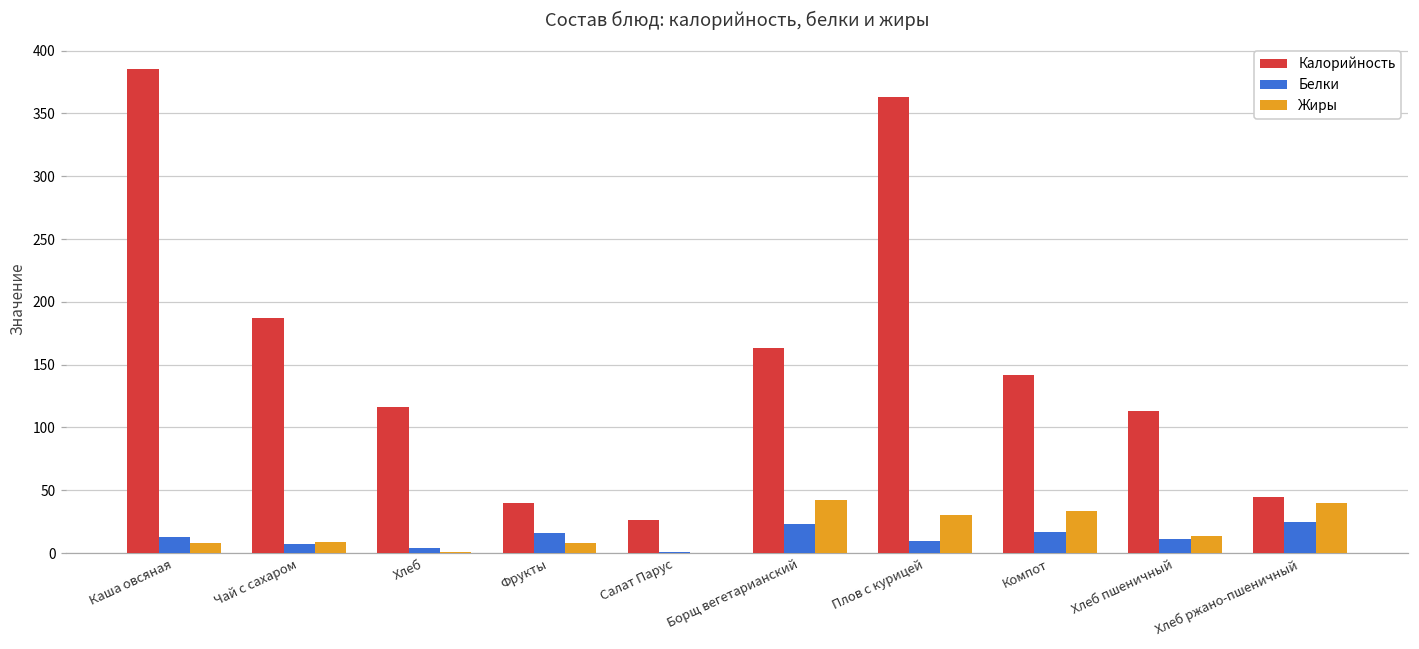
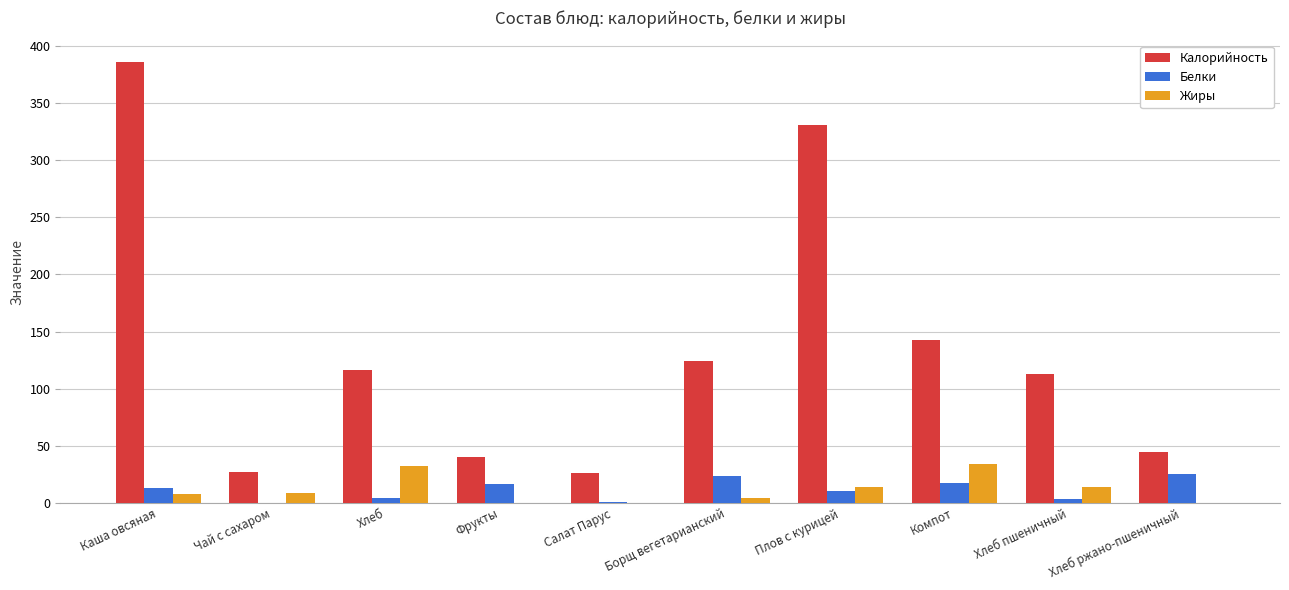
  {
    "Калорийность": {
      "Каша овсяная": 386,
-     "Чай с сахаром": 187,
+     "Чай с сахаром": 27,
      "Хлеб": 116,
      "Фрукты": 40,
      "Салат Парус": 26,
-     "Борщ вегетарианский": 163,
-     "Плов с курицей": 363,
+     "Борщ вегетарианский": 125,
+     "Плов с курицей": 331,
      "Компот": 142,
      "Хлеб пшеничный": 113,
      "Хлеб ржано-пшеничный": 45
    },
    "Белки": {
      "Каша овсяная": 13,
-     "Чай с сахаром": 8,
+     "Чай с сахаром": 0,
      "Хлеб": 4,
      "Фрукты": 16,
      "Борщ вегетарианский": 23,
      "Плов с курицей": 10,
      "Компот": 17,
-     "Хлеб пшеничный": 11,
+     "Хлеб пшеничный": 3,
      "Хлеб ржано-пшеничный": 25
    },
    "Жиры": {
      "Каша овсяная": 8,
      "Чай с сахаром": 9,
-     "Хлеб": 1,
-     "Фрукты": 8,
+     "Хлеб": 33,
+     "Фрукты": 0,
      "Салат Парус": 0,
-     "Борщ вегетарианский": 42,
-     "Плов с курицей": 30,
+     "Борщ вегетарианский": 4,
+     "Плов с курицей": 14,
      "Компот": 34,
      "Хлеб пшеничный": 14,
-     "Хлеб ржано-пшеничный": 40
+     "Хлеб ржано-пшеничный": 0
    }
  }
